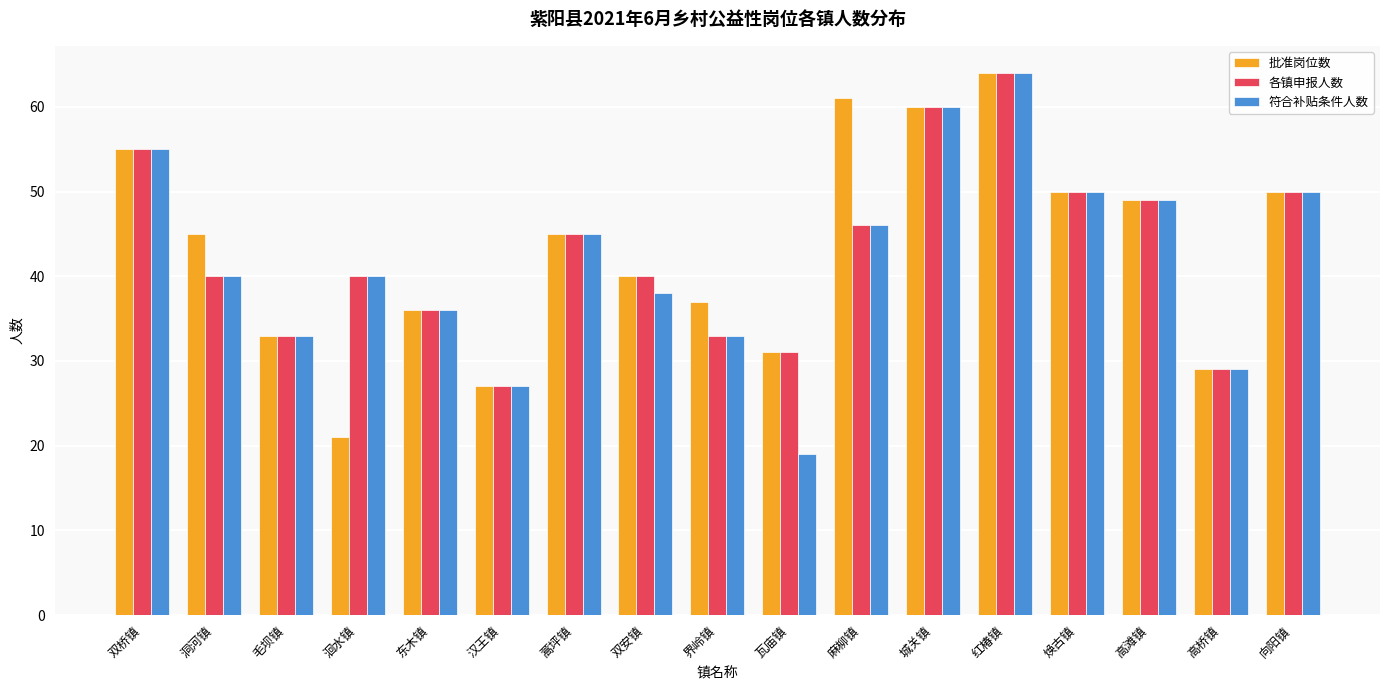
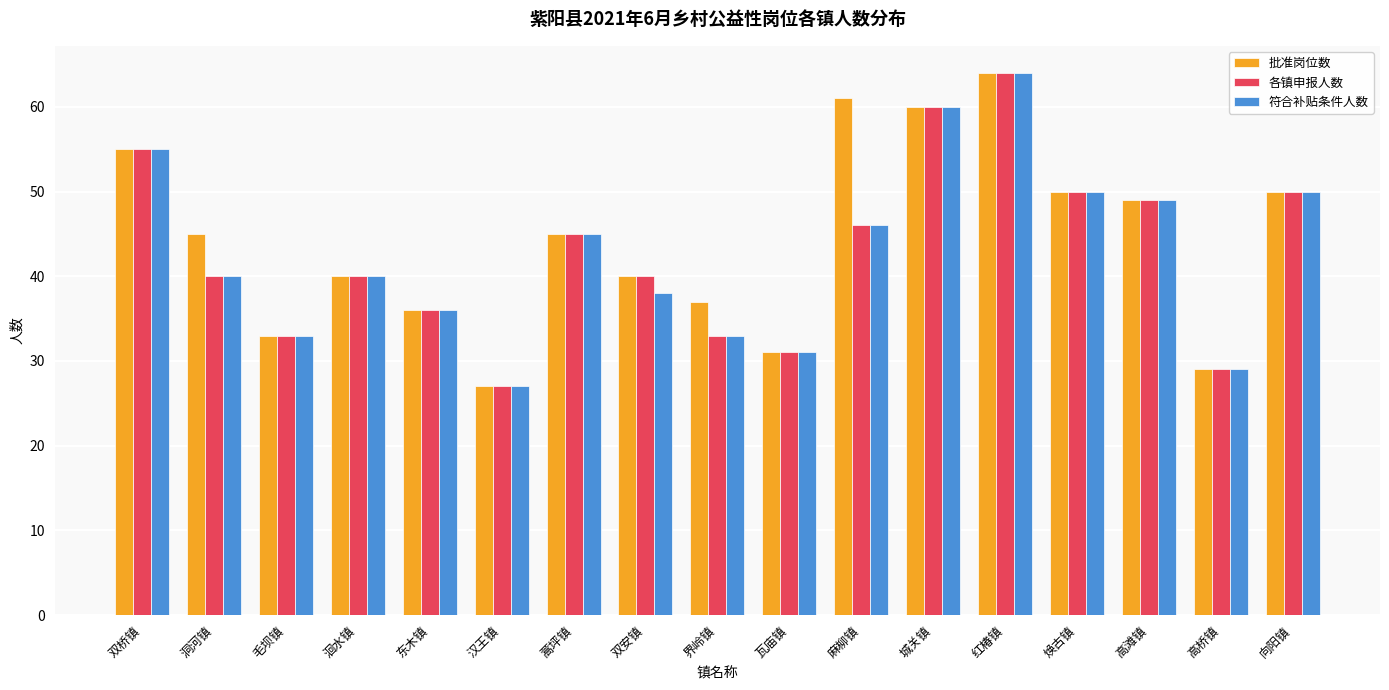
  {
    "批准岗位数": {
      "双桥镇": 55,
      "洞河镇": 45,
      "毛坝镇": 33,
-     "洄水镇": 21,
+     "洄水镇": 40,
      "东木镇": 36,
      "汉王镇": 27,
      "蒿坪镇": 45,
      "双安镇": 40,
      "界岭镇": 37,
      "瓦庙镇": 31,
      "麻柳镇": 61,
      "城关镇": 60,
      "红椿镇": 64,
      "焕古镇": 50,
      "高滩镇": 49,
      "高桥镇": 29,
      "向阳镇": 50
    },
    "各镇申报人数": {
      "双桥镇": 55,
      "洞河镇": 40,
      "毛坝镇": 33,
      "洄水镇": 40,
      "东木镇": 36,
      "汉王镇": 27,
      "蒿坪镇": 45,
      "双安镇": 40,
      "界岭镇": 33,
      "瓦庙镇": 31,
      "麻柳镇": 46,
      "城关镇": 60,
      "红椿镇": 64,
      "焕古镇": 50,
      "高滩镇": 49,
      "高桥镇": 29,
      "向阳镇": 50
    },
    "符合补贴条件人数": {
      "双桥镇": 55,
      "洞河镇": 40,
      "毛坝镇": 33,
      "洄水镇": 40,
      "东木镇": 36,
      "汉王镇": 27,
      "蒿坪镇": 45,
      "双安镇": 38,
      "界岭镇": 33,
-     "瓦庙镇": 19,
+     "瓦庙镇": 31,
      "麻柳镇": 46,
      "城关镇": 60,
      "红椿镇": 64,
      "焕古镇": 50,
      "高滩镇": 49,
      "高桥镇": 29,
      "向阳镇": 50
    }
  }
